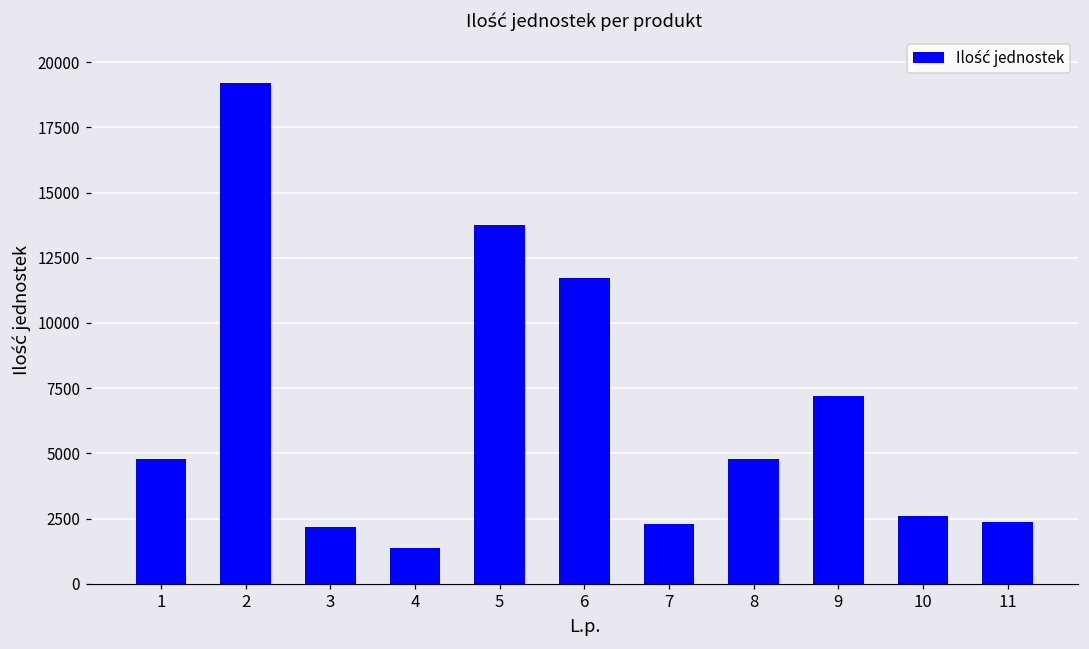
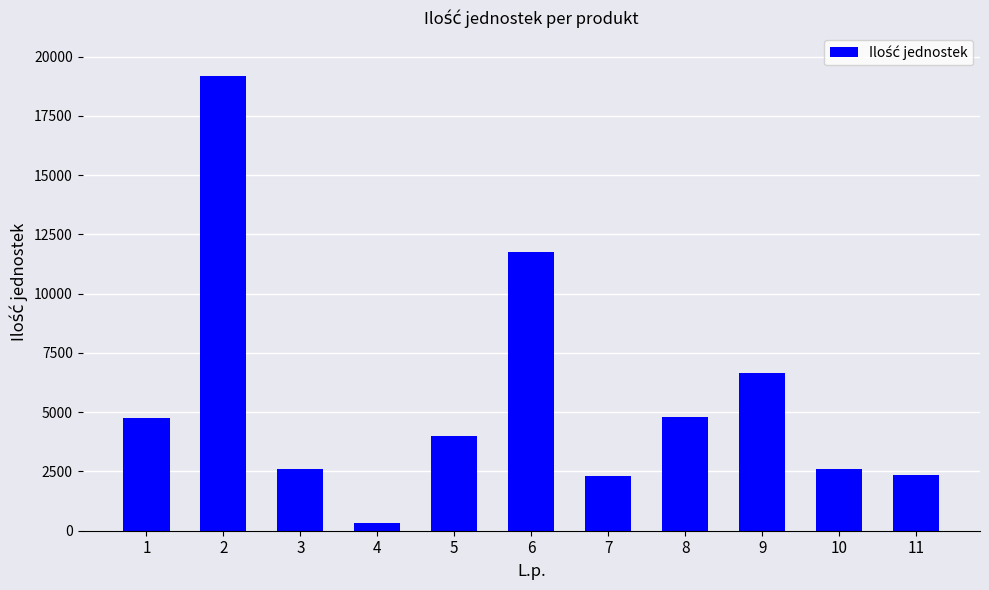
  {
    "1": 4800,
    "2": 19200,
-   "3": 2200,
-   "4": 1400,
-   "5": 13800,
+   "3": 2600,
+   "4": 300,
+   "5": 4000,
    "6": 11700,
    "7": 2300,
    "8": 4800,
-   "9": 7200,
+   "9": 6700,
    "10": 2600,
    "11": 2400
  }
